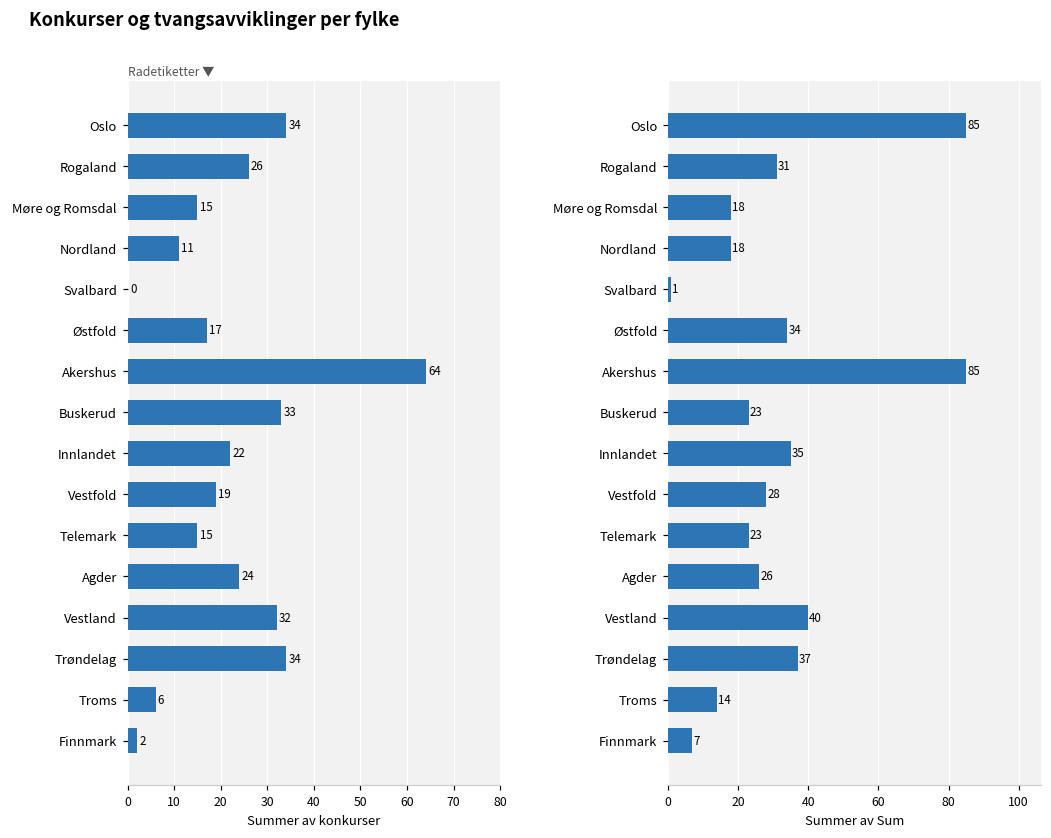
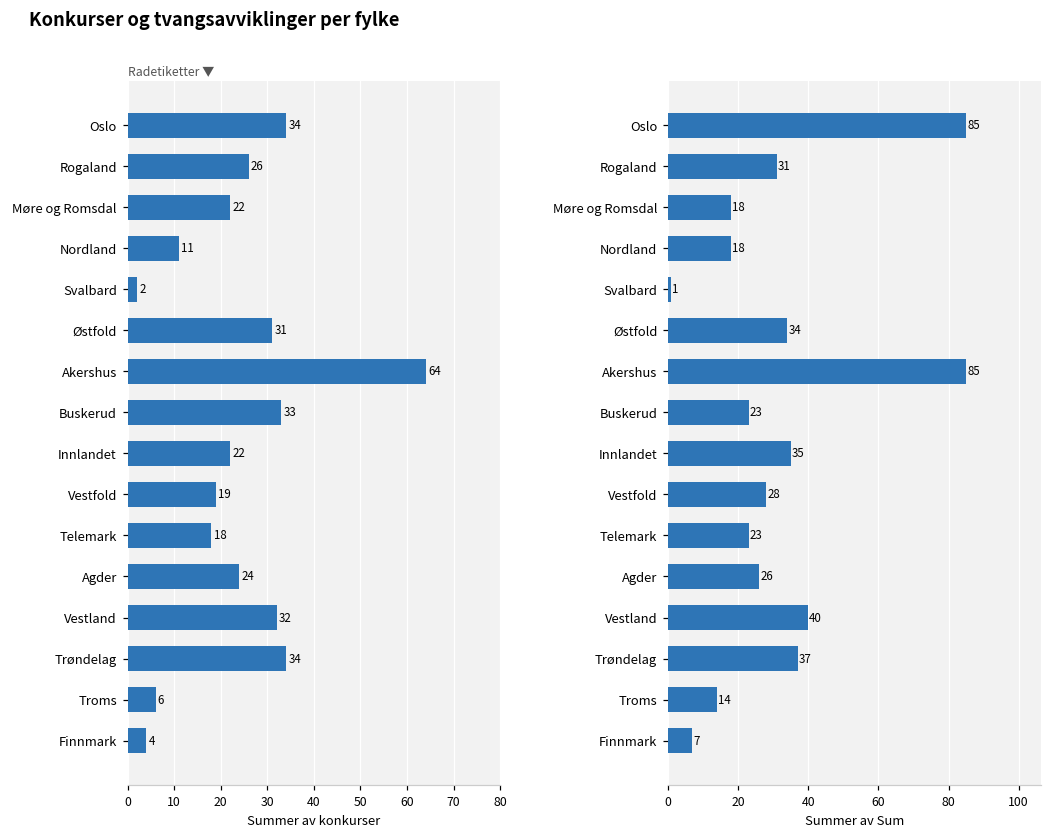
  {
    "Radetiketter ▼": {
      "Oslo": 34,
      "Rogaland": 26,
-     "Møre og Romsdal": 15,
+     "Møre og Romsdal": 22,
      "Nordland": 11,
-     "Svalbard": 0,
-     "Østfold": 17,
+     "Svalbard": 2,
+     "Østfold": 31,
      "Akershus": 64,
      "Buskerud": 33,
      "Innlandet": 22,
      "Vestfold": 19,
-     "Telemark": 15,
+     "Telemark": 18,
      "Agder": 24,
      "Vestland": 32,
      "Trøndelag": 34,
      "Troms": 6,
-     "Finnmark": 2
+     "Finnmark": 4
    }
  }
